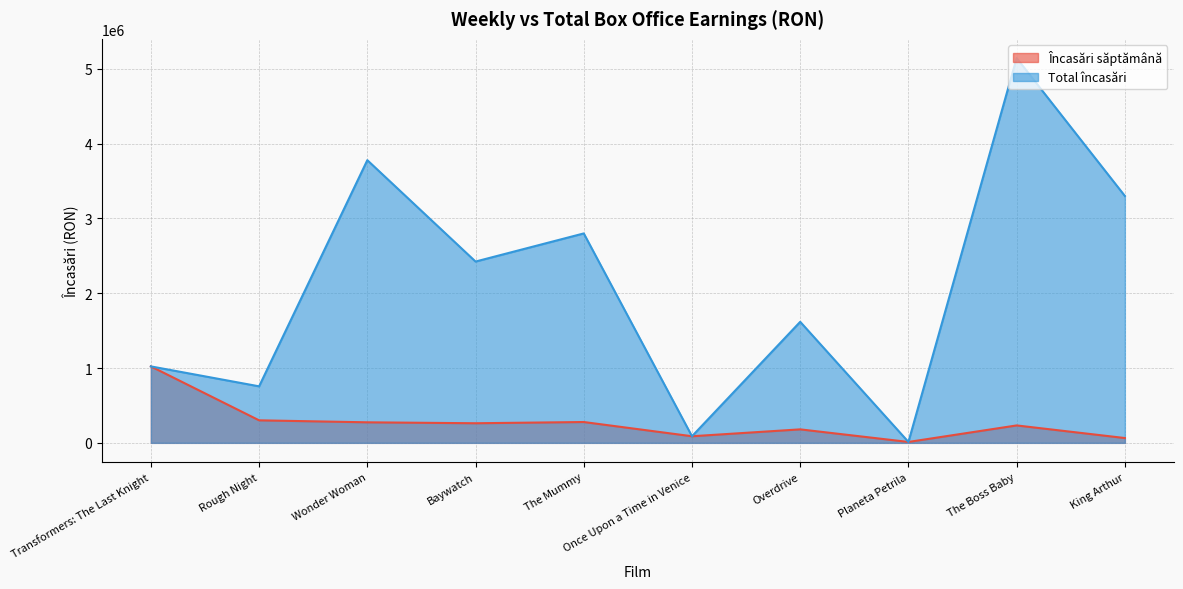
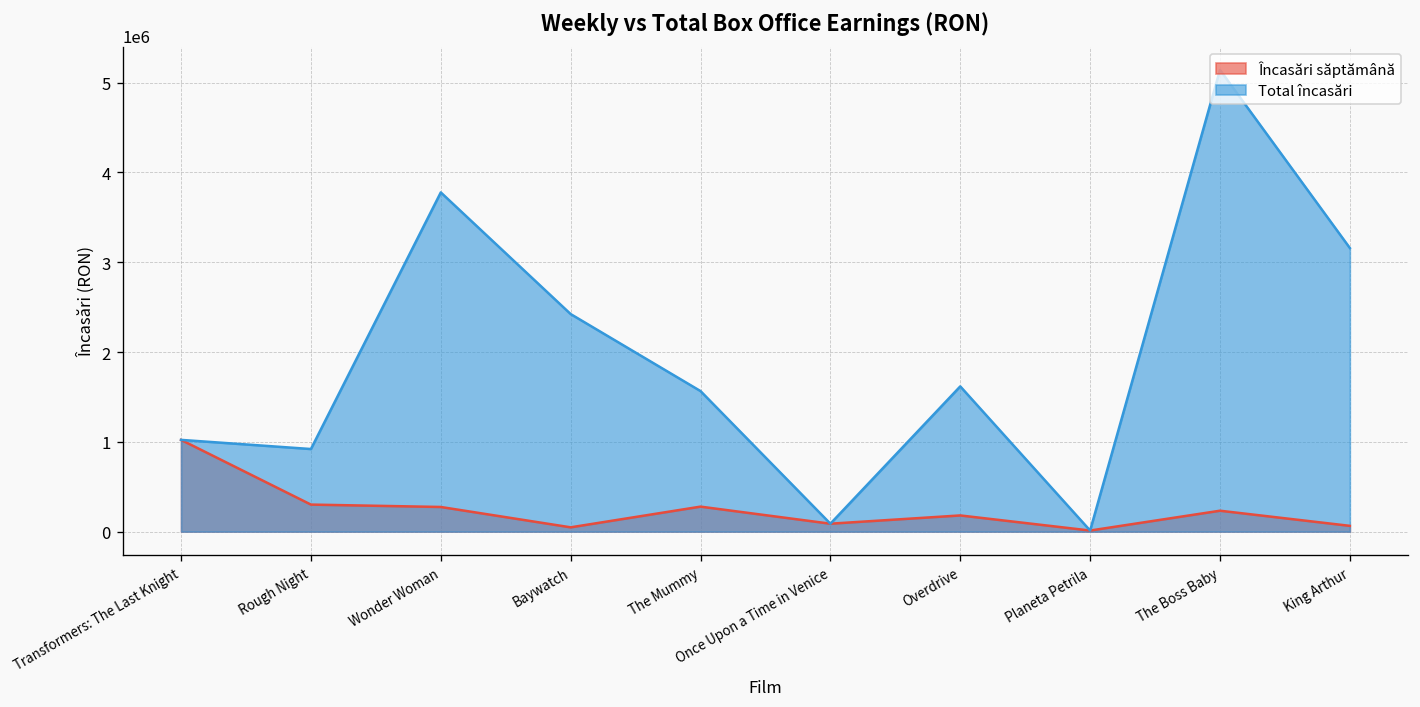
  {
    "Încasări săptămână": {
      "Rough Night": 300000,
      "Wonder Woman": 300000,
-     "Baywatch": 300000,
+     "Baywatch": 0,
      "The Mummy": 300000,
      "Overdrive": 200000,
      "The Boss Baby": 200000,
      "King Arthur": 100000
    },
    "Total încasări": {
-     "Rough Night": 800000,
+     "Rough Night": 900000,
      "Wonder Woman": 3800000,
      "Baywatch": 2400000,
-     "The Mummy": 2800000,
+     "The Mummy": 1600000,
      "Overdrive": 1600000,
-     "King Arthur": 3300000
+     "King Arthur": 3200000
    }
  }
